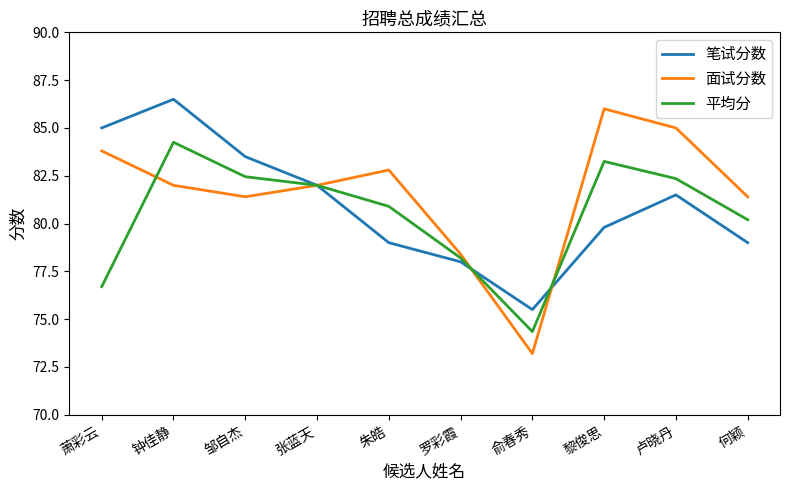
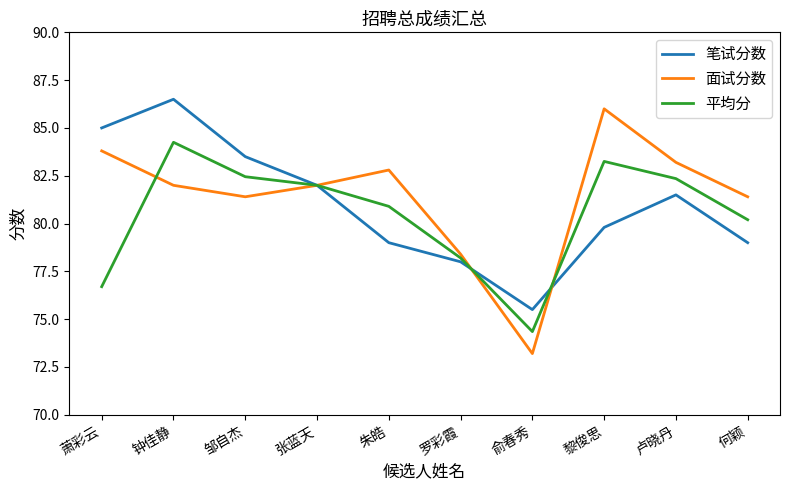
  {
    "笔试分数": {
      "萧彩云": 85.0,
      "钟佳静": 86.5,
      "邹自杰": 83.5,
      "朱皓": 79.0,
      "罗彩霞": 78.0,
      "俞春秀": 75.5,
      "黎俊思": 79.8,
      "卢晓丹": 81.5,
      "何颖": 79.0
    },
    "面试分数": {
      "萧彩云": 83.8,
      "钟佳静": 82.0,
      "邹自杰": 81.4,
      "朱皓": 82.8,
      "罗彩霞": 78.4,
      "俞春秀": 73.2,
      "黎俊思": 86.0,
-     "卢晓丹": 85.0,
+     "卢晓丹": 83.2,
      "何颖": 81.4
    },
    "平均分": {
      "萧彩云": 76.7,
      "钟佳静": 84.3,
      "邹自杰": 82.5,
      "朱皓": 80.9,
      "罗彩霞": 78.2,
      "俞春秀": 74.4,
      "黎俊思": 83.3,
      "卢晓丹": 82.4,
      "何颖": 80.2
    }
  }
